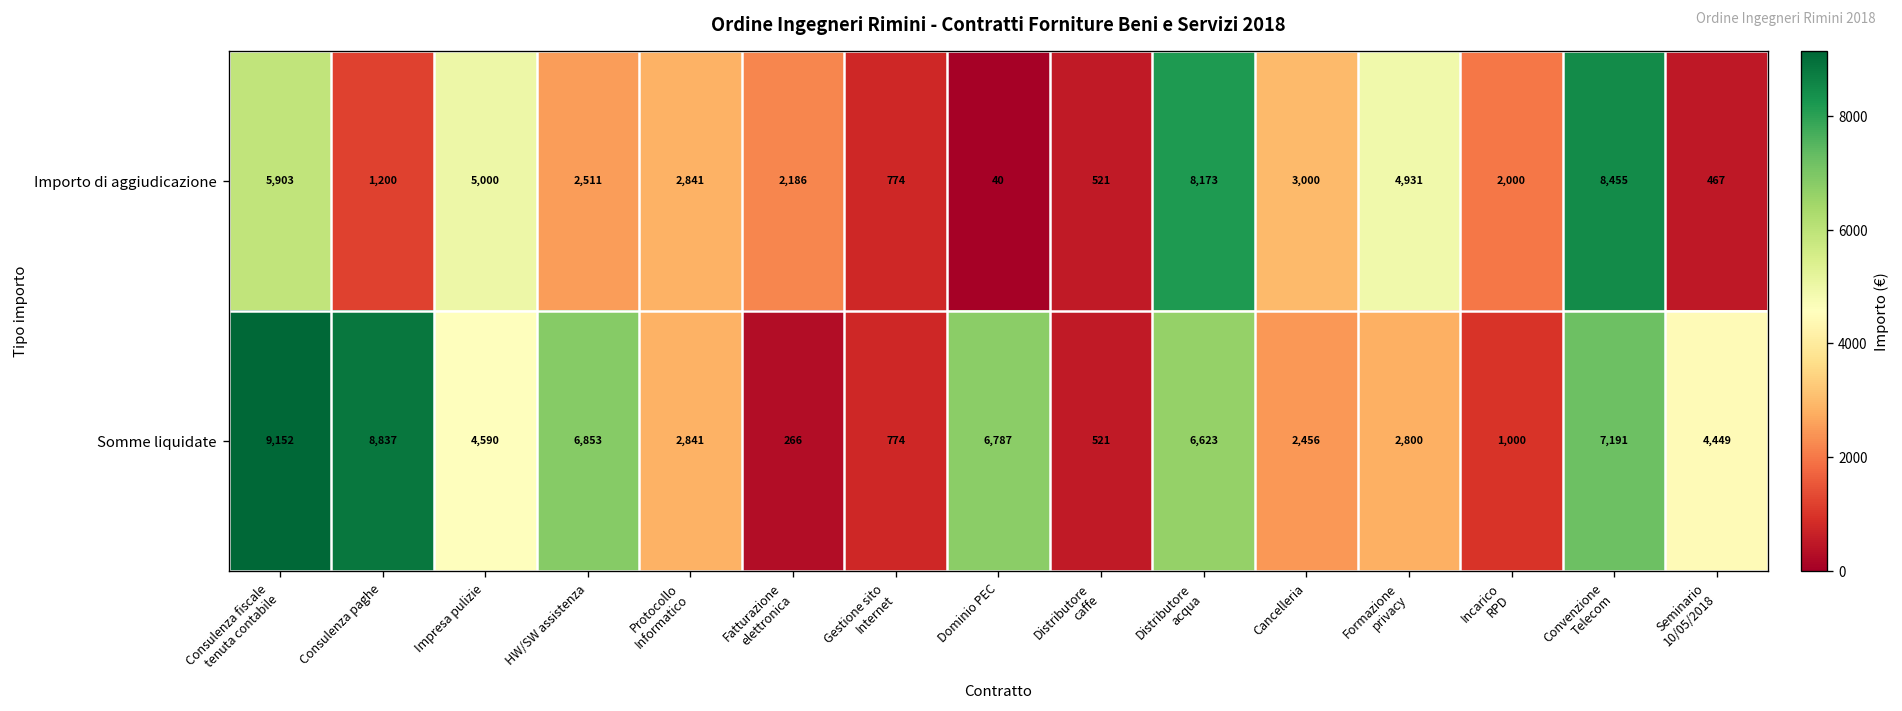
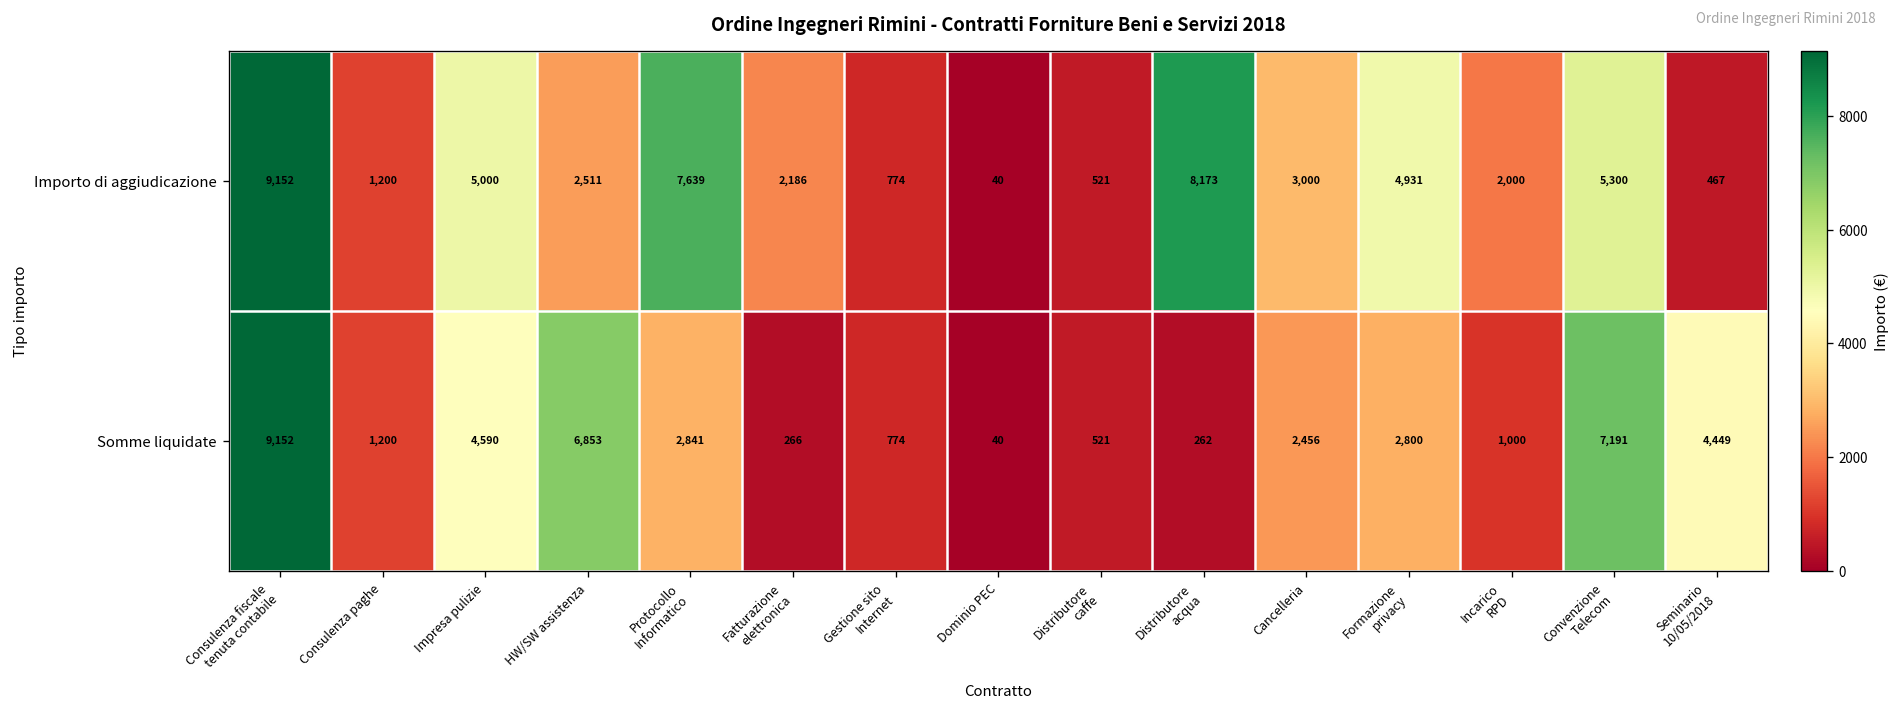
  {
    "Importo di aggiudicazione": {
-     "Consulenza fiscale tenuta contabile": "5,903",
+     "Consulenza fiscale tenuta contabile": "9,152",
      "Consulenza paghe": "1,200",
      "Impresa pulizie": "5,000",
      "HW/SW assistenza": "2,511",
-     "Protocollo Informatico": "2,841",
+     "Protocollo Informatico": "7,639",
      "Fatturazione elettronica": "2,186",
      "Gestione sito Internet": "774",
      "Dominio PEC": "40",
      "Distributore caffe": "521",
      "Distributore acqua": "8,173",
      "Cancelleria": "3,000",
      "Formazione privacy": "4,931",
      "Incarico RPD": "2,000",
-     "Convenzione Telecom": "8,455",
+     "Convenzione Telecom": "5,300",
      "Seminario 10/05/2018": "467"
    },
    "Somme liquidate": {
      "Consulenza fiscale tenuta contabile": "9,152",
-     "Consulenza paghe": "8,837",
+     "Consulenza paghe": "1,200",
      "Impresa pulizie": "4,590",
      "HW/SW assistenza": "6,853",
      "Protocollo Informatico": "2,841",
      "Fatturazione elettronica": "266",
      "Gestione sito Internet": "774",
-     "Dominio PEC": "6,787",
+     "Dominio PEC": "40",
      "Distributore caffe": "521",
-     "Distributore acqua": "6,623",
+     "Distributore acqua": "262",
      "Cancelleria": "2,456",
      "Formazione privacy": "2,800",
      "Incarico RPD": "1,000",
      "Convenzione Telecom": "7,191",
      "Seminario 10/05/2018": "4,449"
    }
  }
